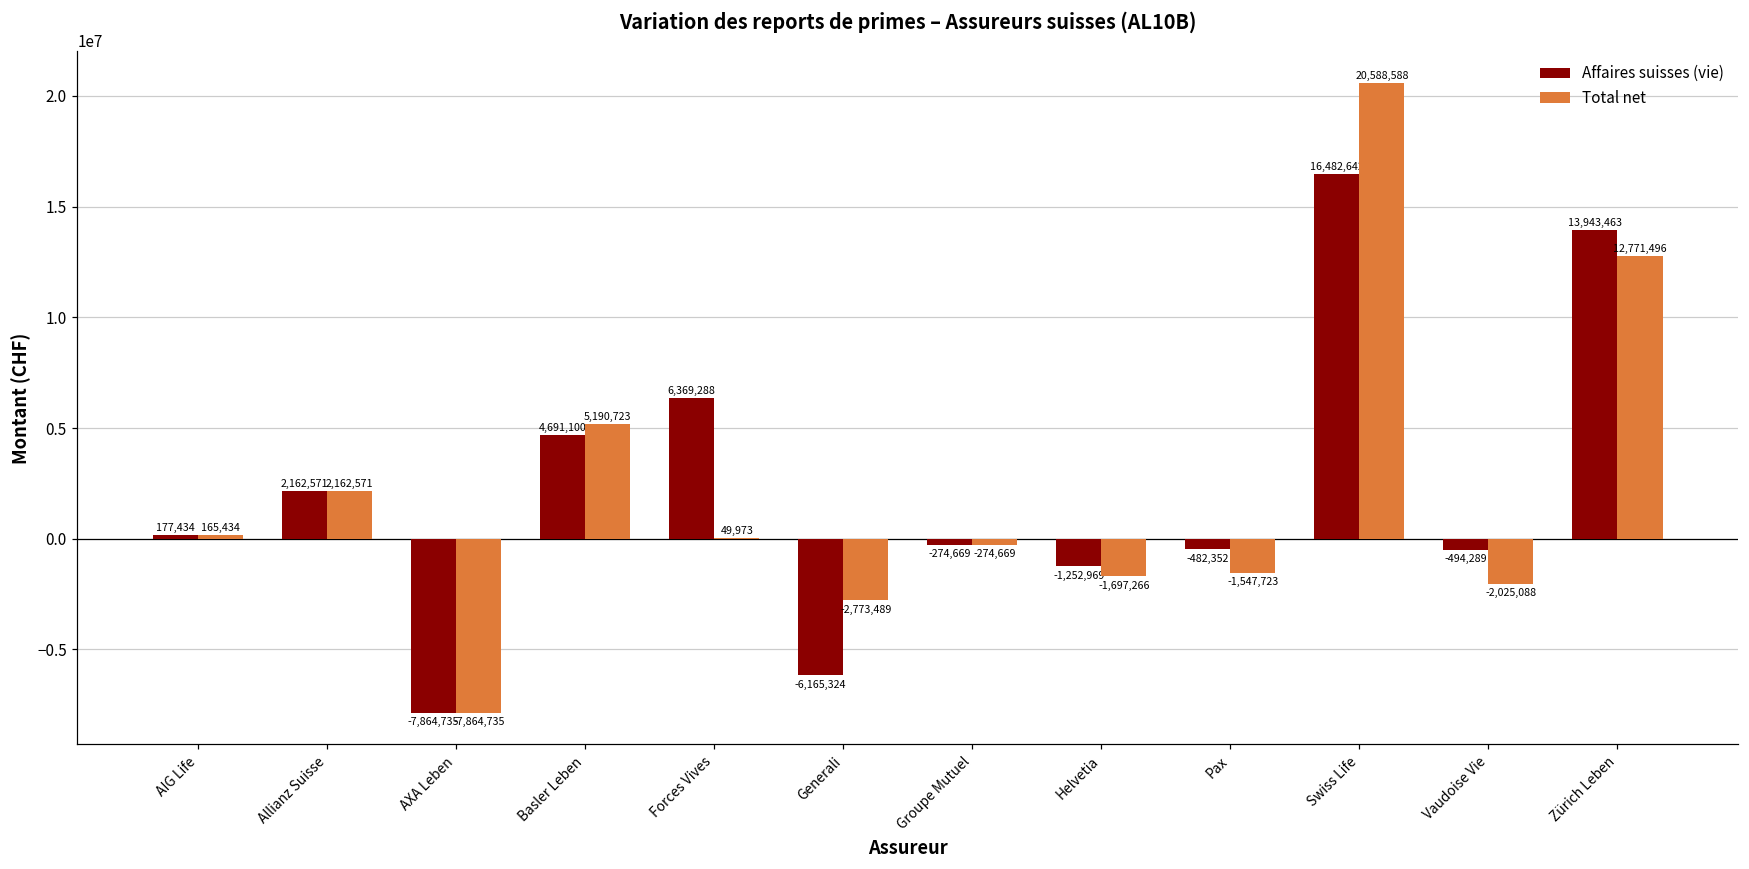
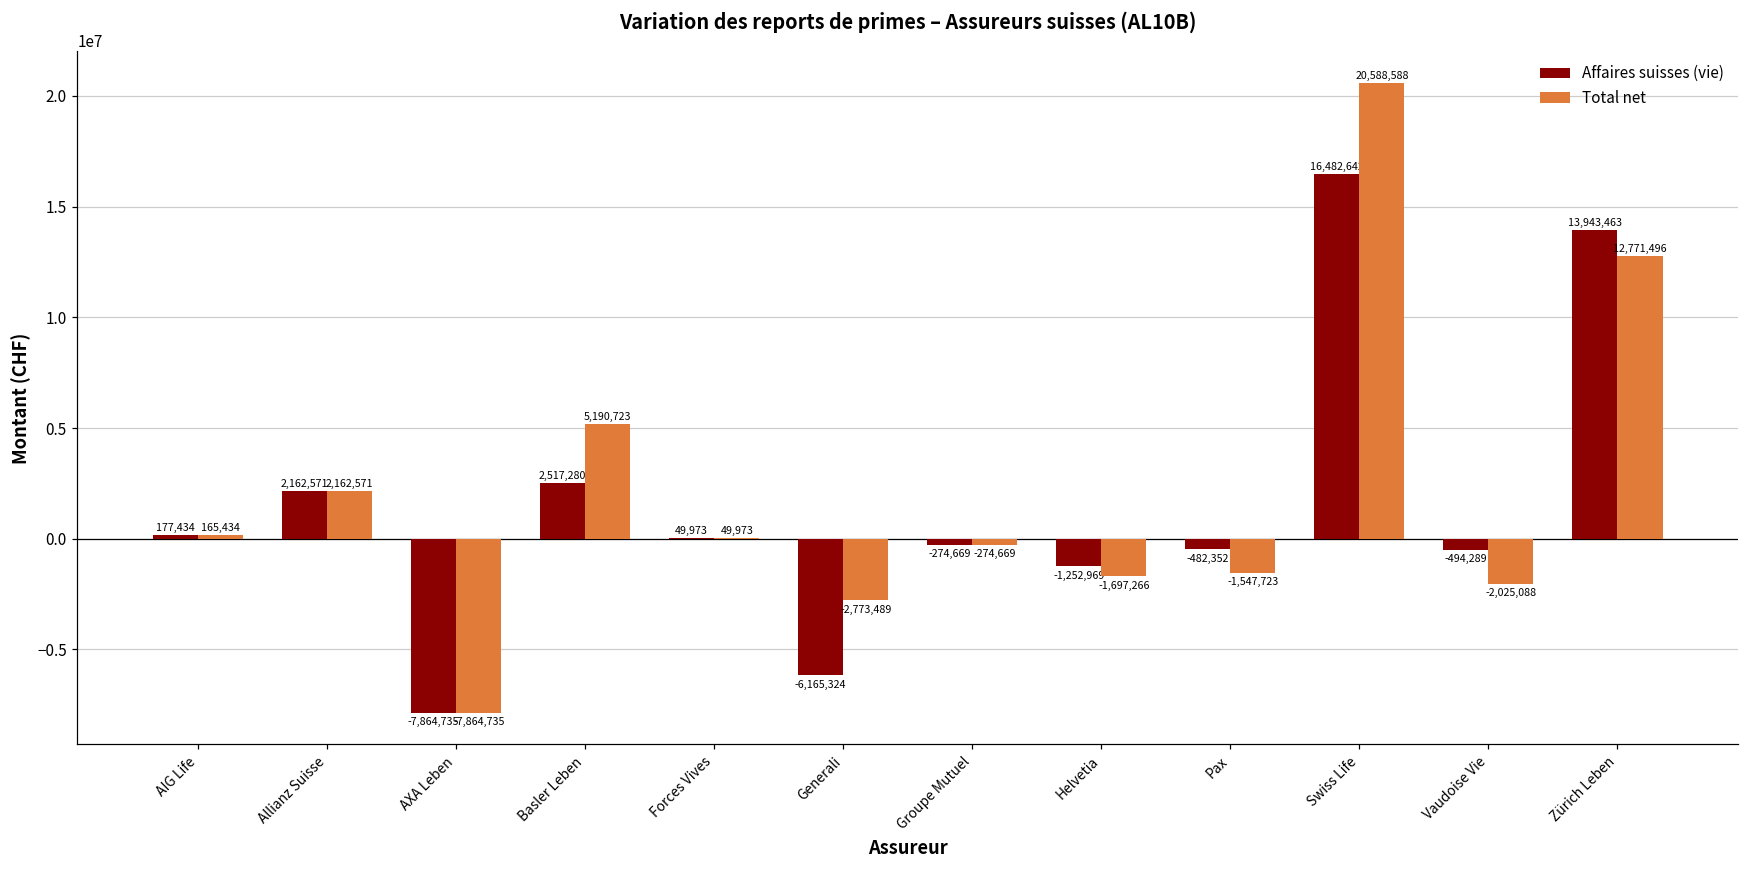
  {
    "Affaires suisses (vie)": {
      "AIG Life": "177,434",
      "Allianz Suisse": "2,162,571",
      "AXA Leben": "-7,864,735",
-     "Basler Leben": "4,691,100",
-     "Forces Vives": "6,369,288",
+     "Basler Leben": "2,517,280",
+     "Forces Vives": "49,973",
      "Generali": "-6,165,324",
      "Groupe Mutuel": "-274,669",
      "Helvetia": "-1,252,969",
      "Pax": "-482,352",
      "Swiss Life": "16,482,642",
      "Vaudoise Vie": "-494,289",
      "Zürich Leben": "13,943,463"
    },
    "Total net": {
      "AIG Life": "165,434",
      "Allianz Suisse": "2,162,571",
      "AXA Leben": "-7,864,735",
      "Basler Leben": "5,190,723",
      "Forces Vives": "49,973",
      "Generali": "-2,773,489",
      "Groupe Mutuel": "-274,669",
      "Helvetia": "-1,697,266",
      "Pax": "-1,547,723",
      "Swiss Life": "20,588,588",
      "Vaudoise Vie": "-2,025,088",
      "Zürich Leben": "12,771,496"
    }
  }
